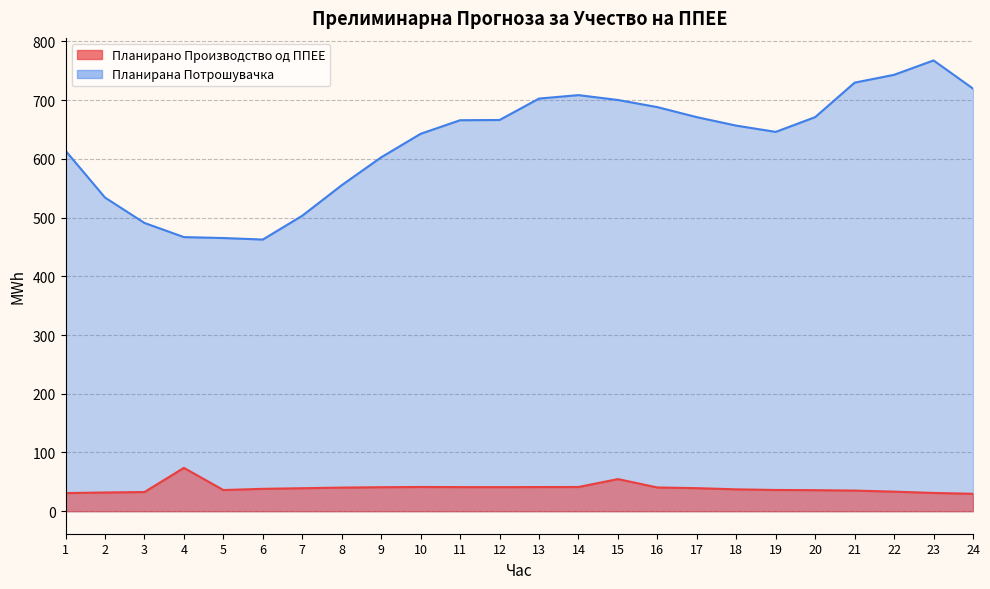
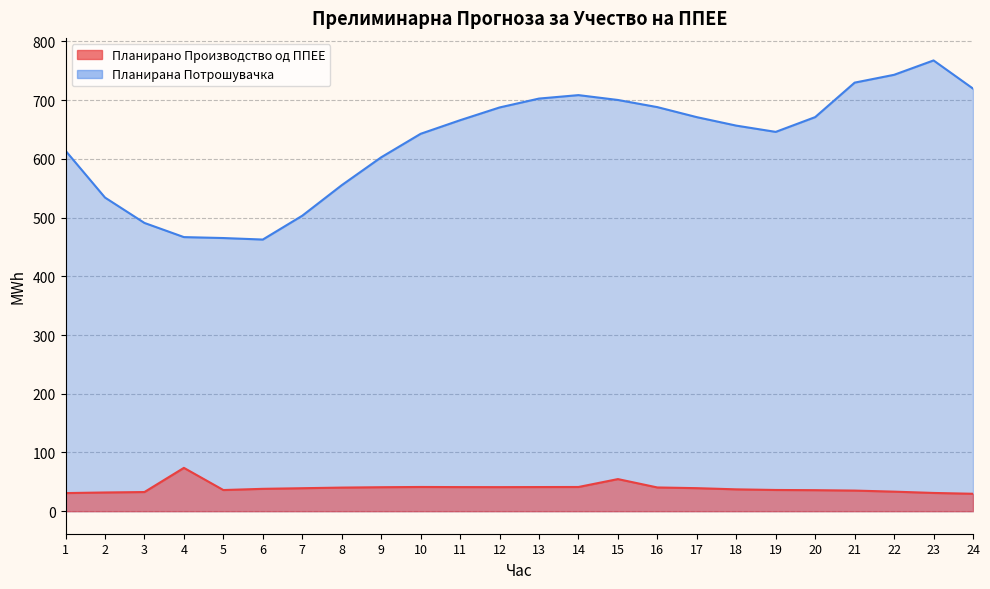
  {
    "Планирана Потрошувачка": {
      "1": 610,
      "2": 530,
      "3": 490,
      "4": 470,
      "5": 470,
      "6": 460,
      "7": 500,
      "8": 560,
      "9": 600,
      "10": 640,
      "11": 670,
-     "12": 670,
+     "12": 690,
      "13": 700,
      "14": 710,
      "15": 700,
      "16": 690,
      "17": 670,
      "18": 660,
      "19": 650,
      "20": 670,
      "21": 730,
      "22": 740,
      "23": 770,
      "24": 720
    },
    "Планирано Производство од ППЕЕ": {
      "1": 30,
      "2": 30,
      "3": 30,
      "4": 70,
      "5": 40,
      "6": 40,
      "7": 40,
      "8": 40,
      "9": 40,
      "10": 40,
      "11": 40,
      "12": 40,
      "13": 40,
      "14": 40,
      "15": 50,
      "16": 40,
      "17": 40,
      "18": 40,
      "19": 40,
      "20": 40,
      "21": 40,
      "22": 30,
      "23": 30,
      "24": 30
    }
  }
